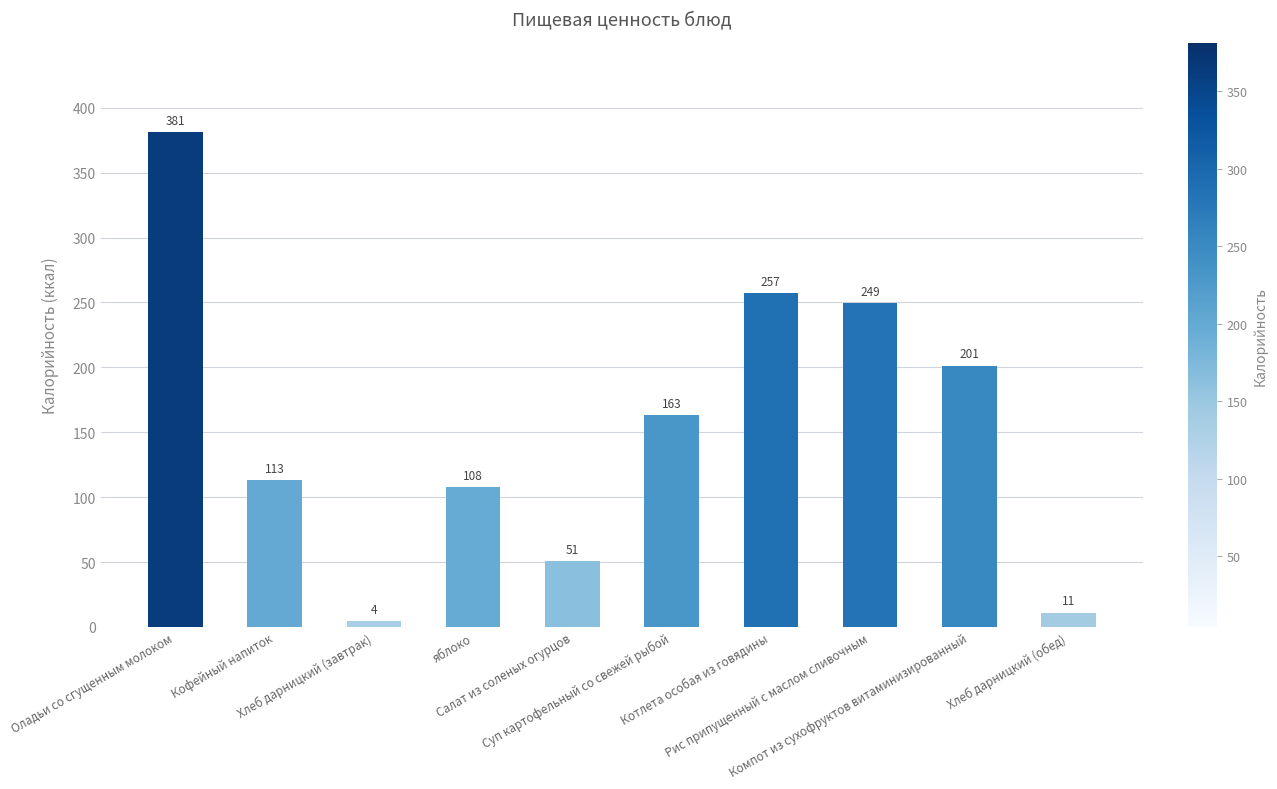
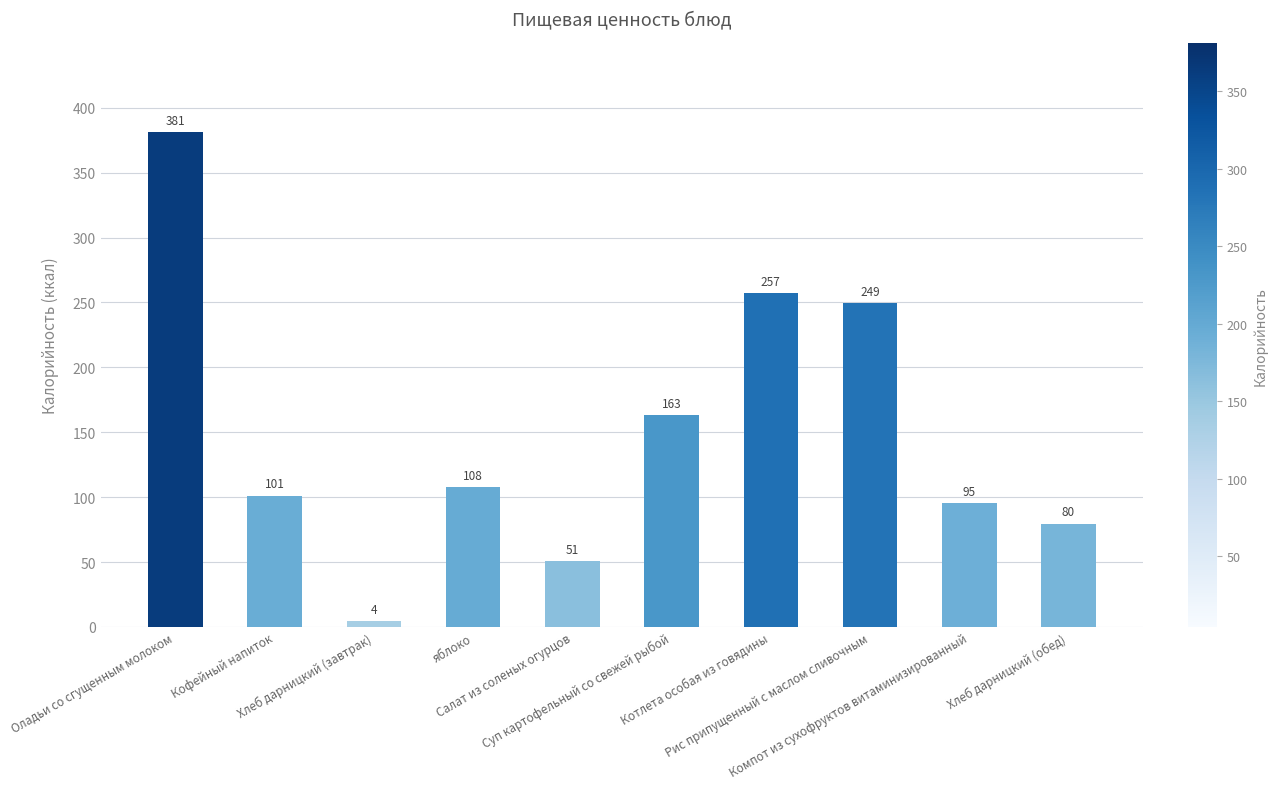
  {
    "Оладьи со сгущенным молоком": 381,
-   "Кофейный напиток": 113,
+   "Кофейный напиток": 101,
    "Хлеб дарницкий (завтрак)": 4,
    "яблоко": 108,
    "Салат из соленых огурцов": 51,
    "Суп картофельный со свежей рыбой": 163,
    "Котлета особая из говядины": 257,
    "Рис припущенный с маслом сливочным": 249,
-   "Компот из сухофруктов витаминизированный": 201,
-   "Хлеб дарницкий (обед)": 11
+   "Компот из сухофруктов витаминизированный": 95,
+   "Хлеб дарницкий (обед)": 80
  }
